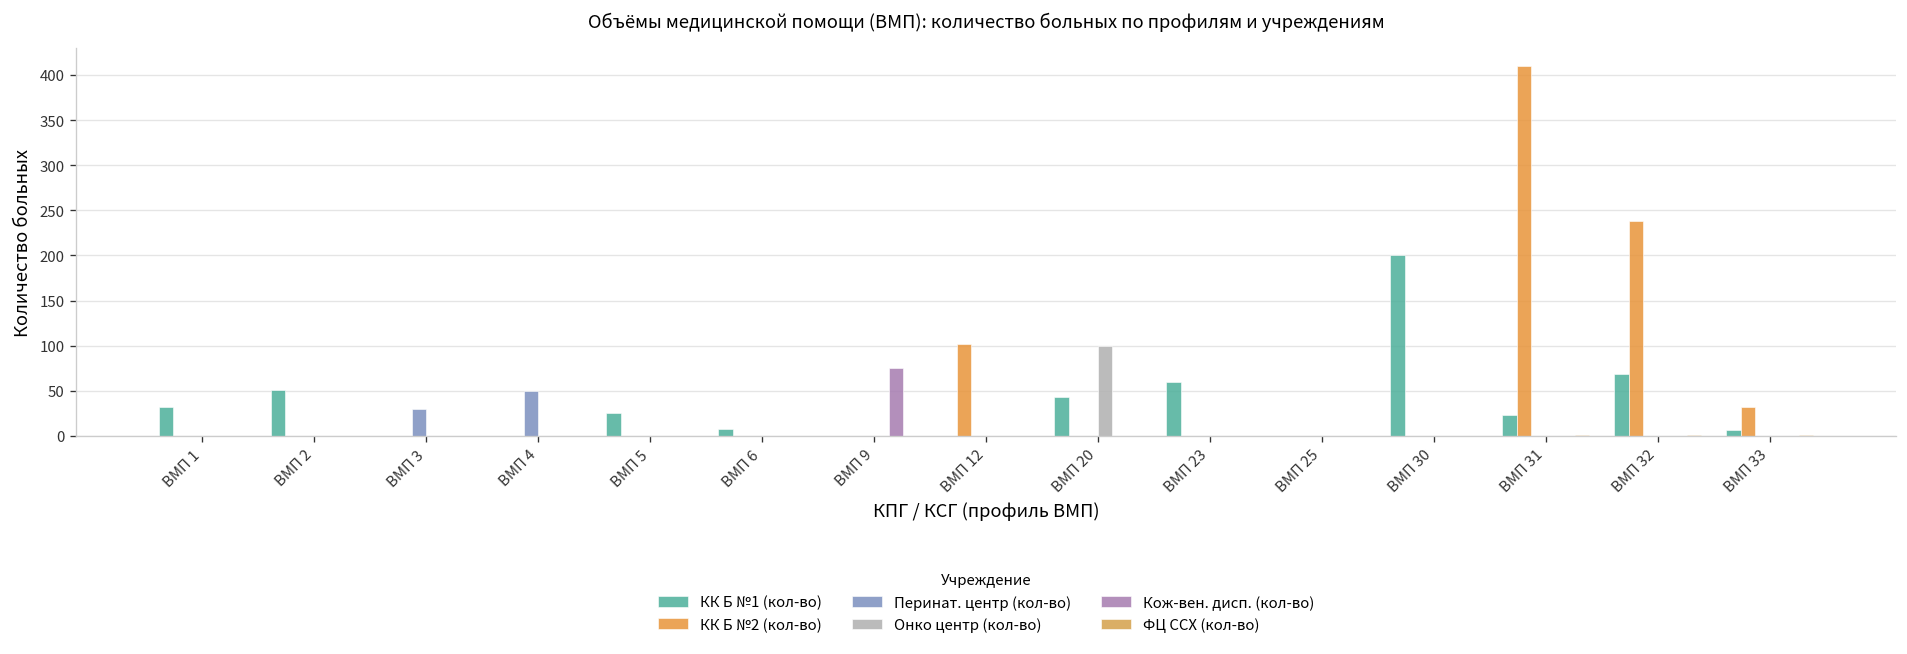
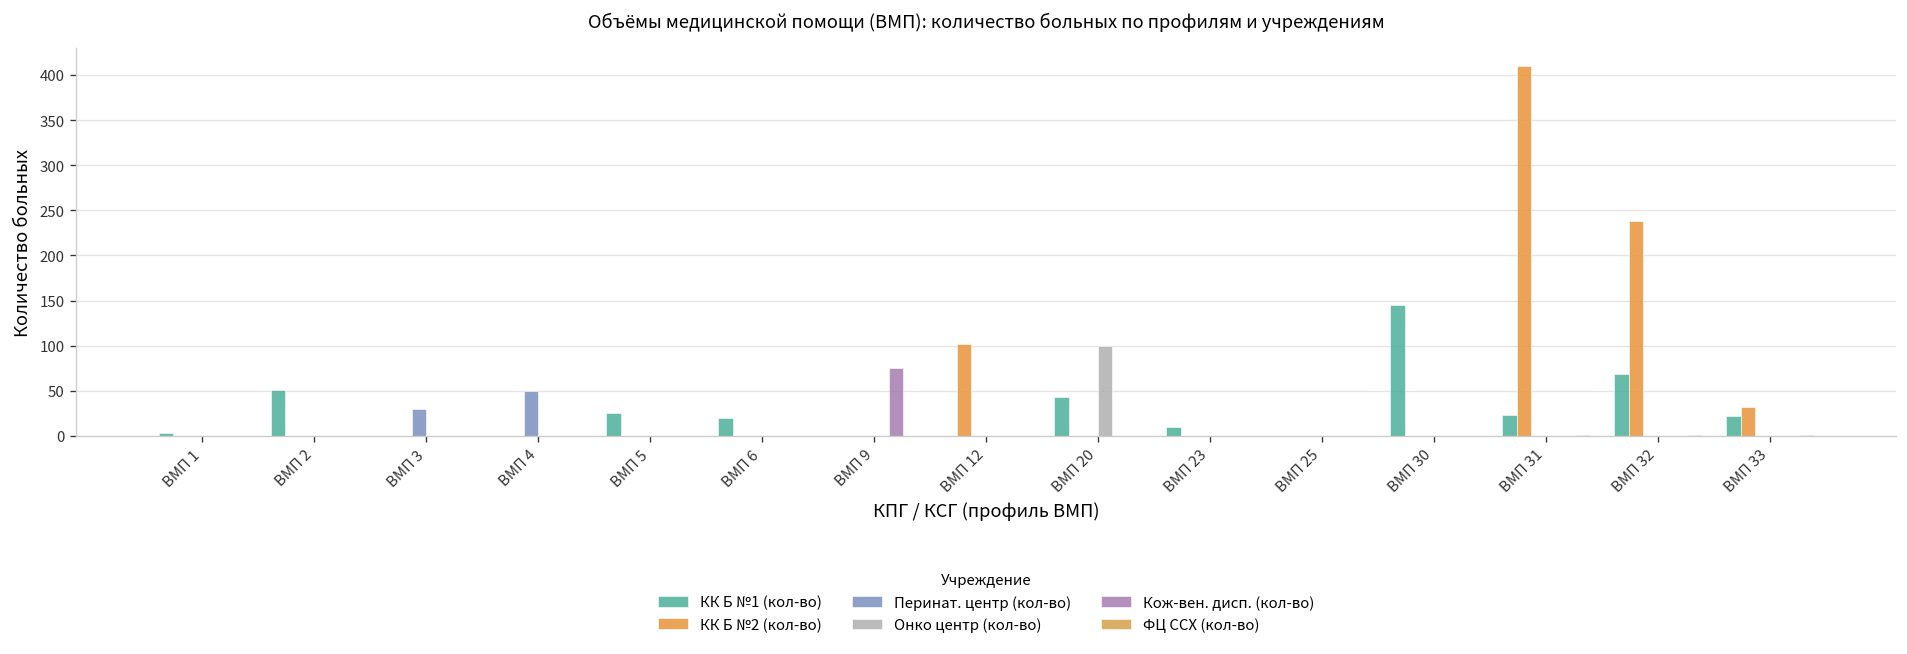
  {
    "КК Б №1 (кол-во)": {
-     "ВМП 1": 30,
+     "ВМП 1": 0,
      "ВМП 2": 50,
      "ВМП 3": 0,
      "ВМП 4": 0,
      "ВМП 5": 30,
-     "ВМП 6": 10,
+     "ВМП 6": 20,
      "ВМП 9": 0,
      "ВМП 12": 0,
      "ВМП 20": 40,
-     "ВМП 23": 60,
+     "ВМП 23": 10,
      "ВМП 25": 0,
-     "ВМП 30": 200,
+     "ВМП 30": 150,
      "ВМП 31": 20,
      "ВМП 32": 70,
-     "ВМП 33": 10
+     "ВМП 33": 20
    }
  }
